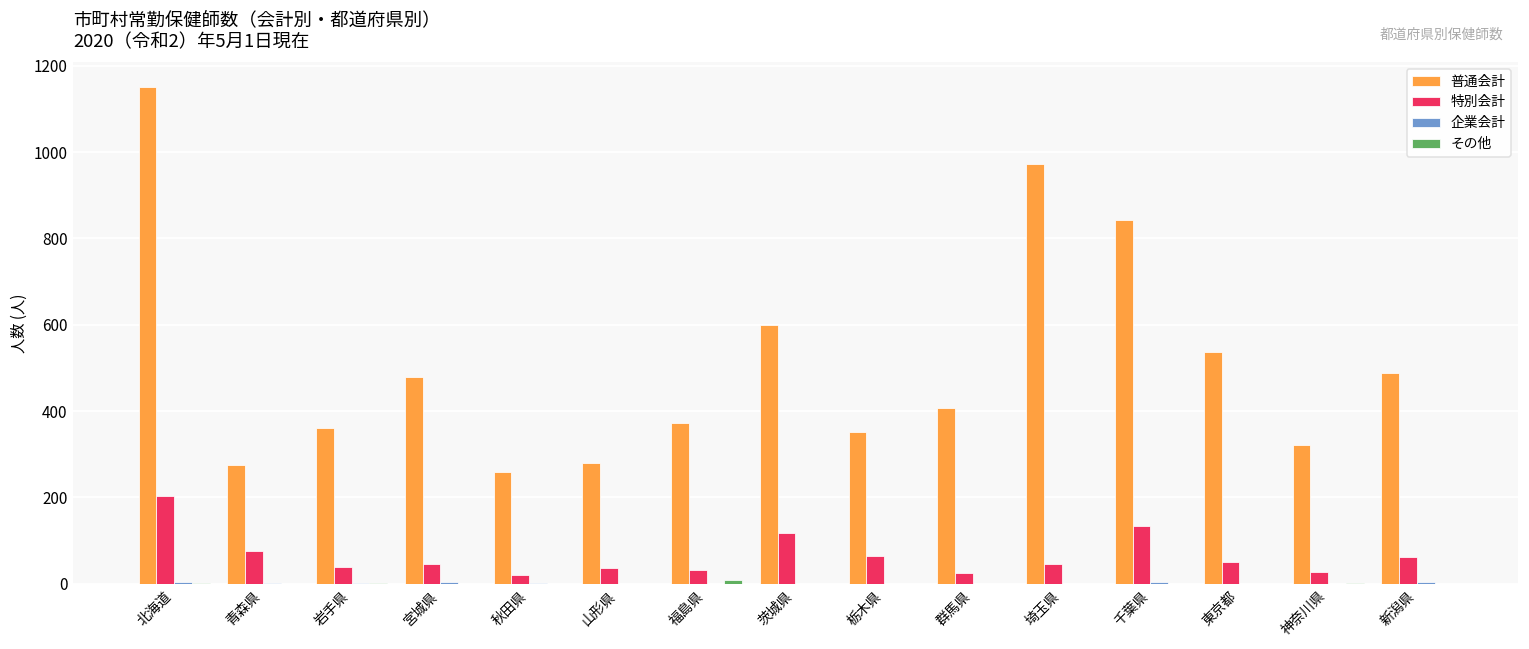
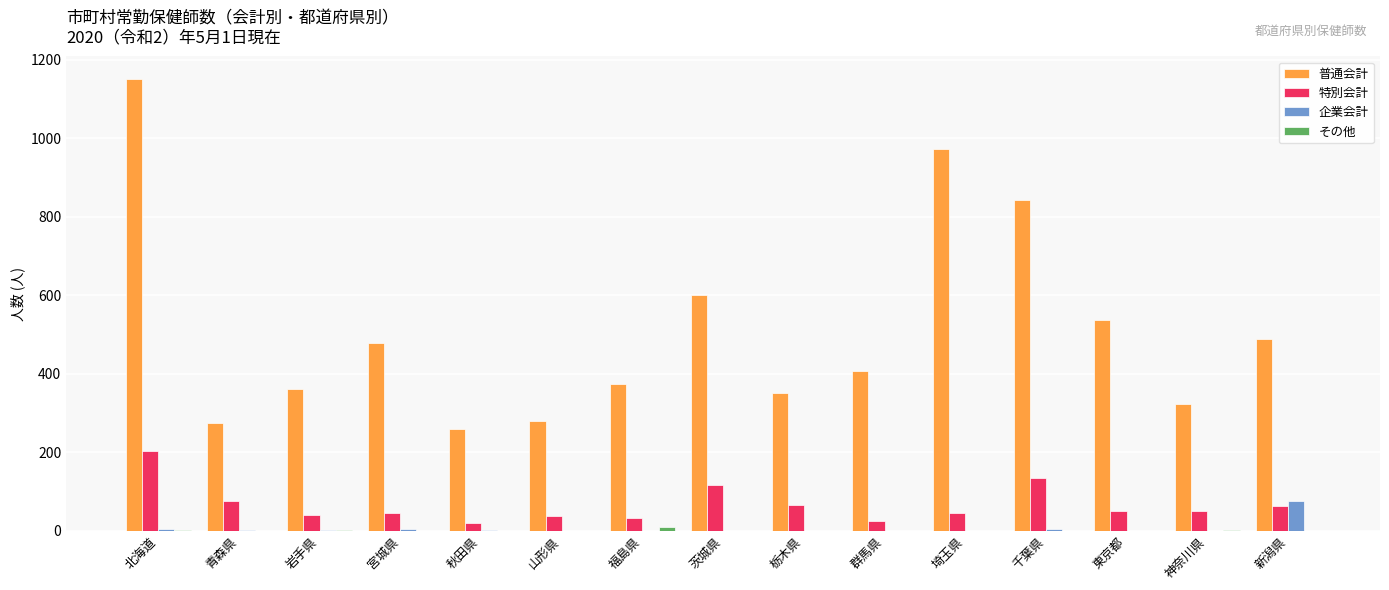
  {
    "普通会計": {
      "北海道": 1150,
      "青森県": 270,
      "岩手県": 360,
      "宮城県": 480,
      "秋田県": 260,
      "山形県": 280,
      "福島県": 370,
      "茨城県": 600,
      "栃木県": 350,
      "群馬県": 410,
      "埼玉県": 970,
      "千葉県": 840,
      "東京都": 540,
      "神奈川県": 320,
      "新潟県": 490
    },
    "特別会計": {
      "北海道": 200,
      "青森県": 80,
      "岩手県": 40,
      "宮城県": 50,
      "秋田県": 20,
      "山形県": 40,
      "福島県": 30,
      "茨城県": 120,
      "栃木県": 60,
      "群馬県": 20,
      "埼玉県": 50,
      "千葉県": 130,
      "東京都": 50,
-     "神奈川県": 30,
+     "神奈川県": 50,
      "新潟県": 60
    },
    "企業会計": {
      "山形県": 0,
      "福島県": 0,
      "茨城県": 0,
      "栃木県": 0,
      "群馬県": 0,
      "埼玉県": 0,
      "東京都": 0,
      "神奈川県": 0,
-     "新潟県": 0
+     "新潟県": 80
    },
    "その他": {
      "青森県": 0,
      "宮城県": 0,
      "秋田県": 0,
      "山形県": 0,
      "福島県": 10,
      "茨城県": 0,
      "栃木県": 0,
      "群馬県": 0,
      "埼玉県": 0,
      "千葉県": 0,
      "東京都": 0,
      "新潟県": 0
    }
  }
